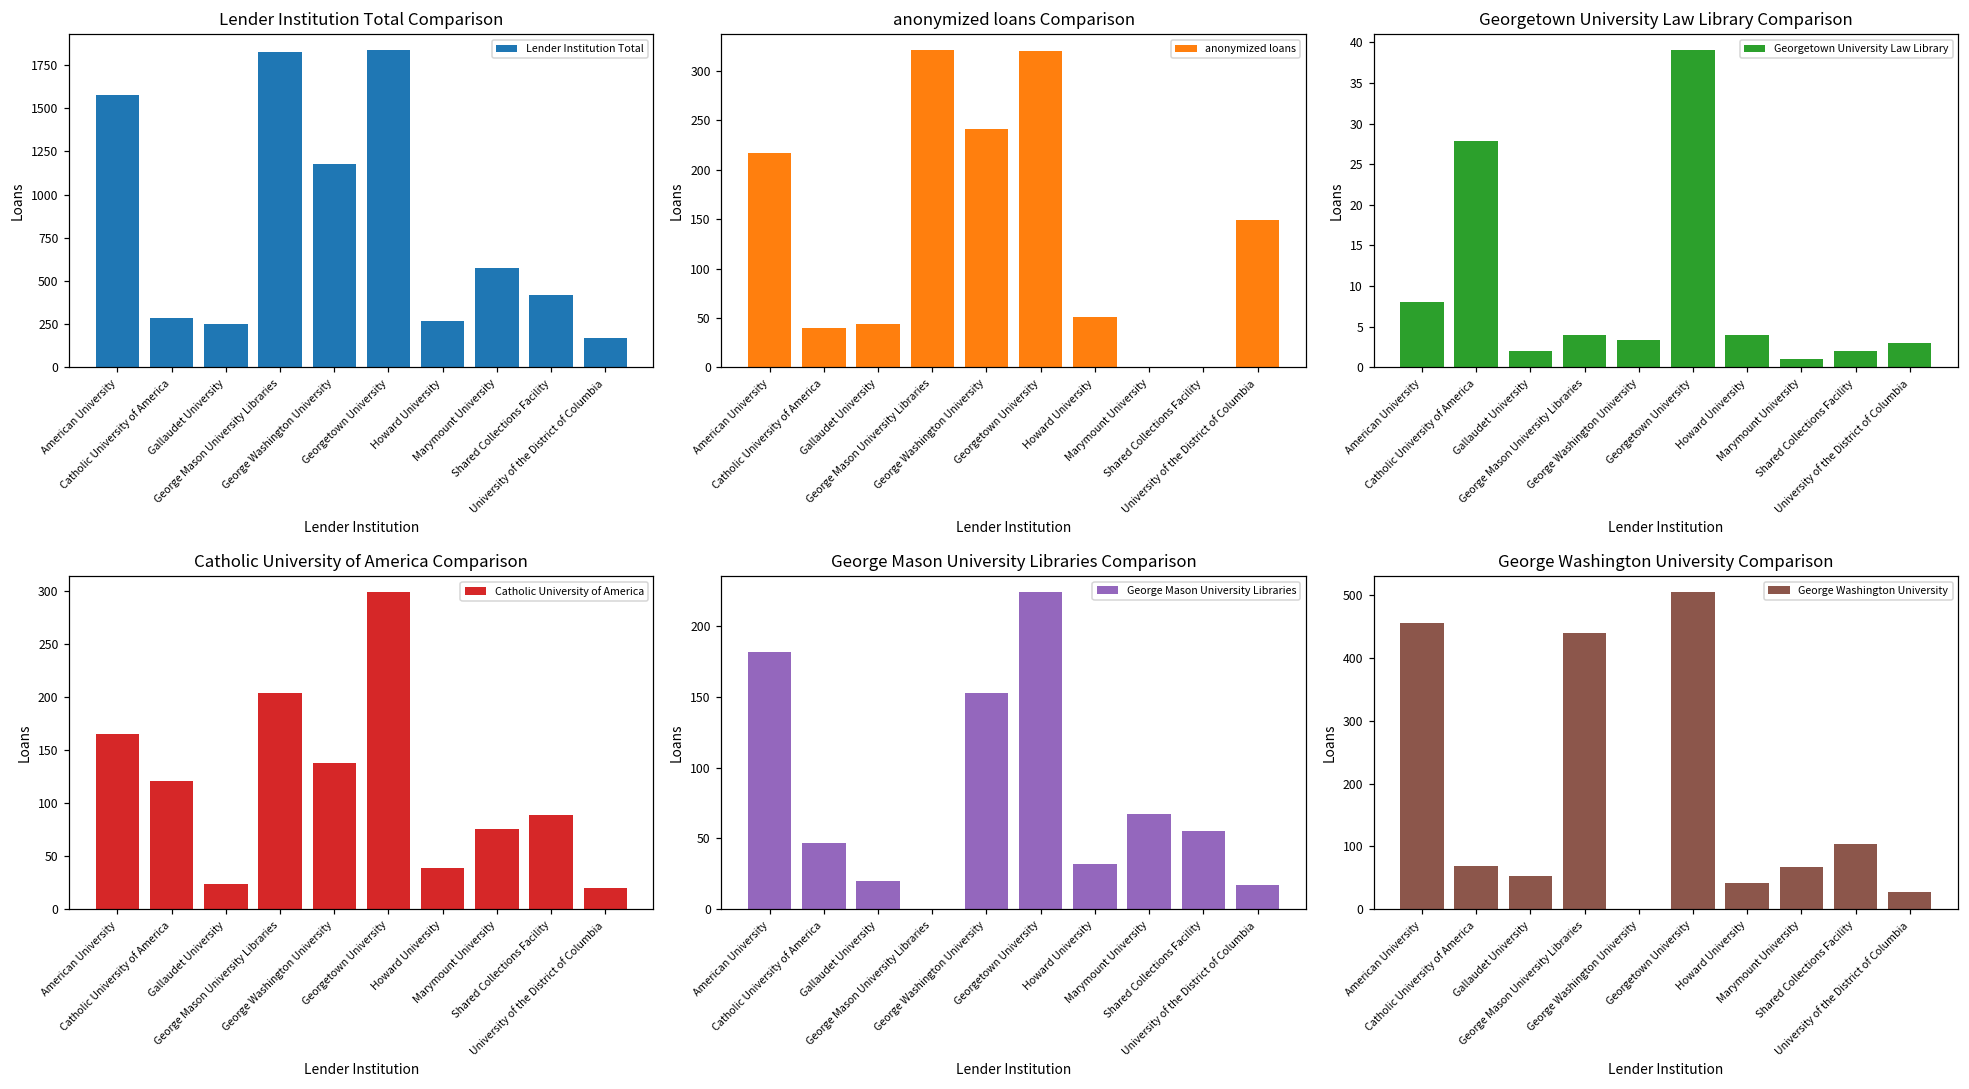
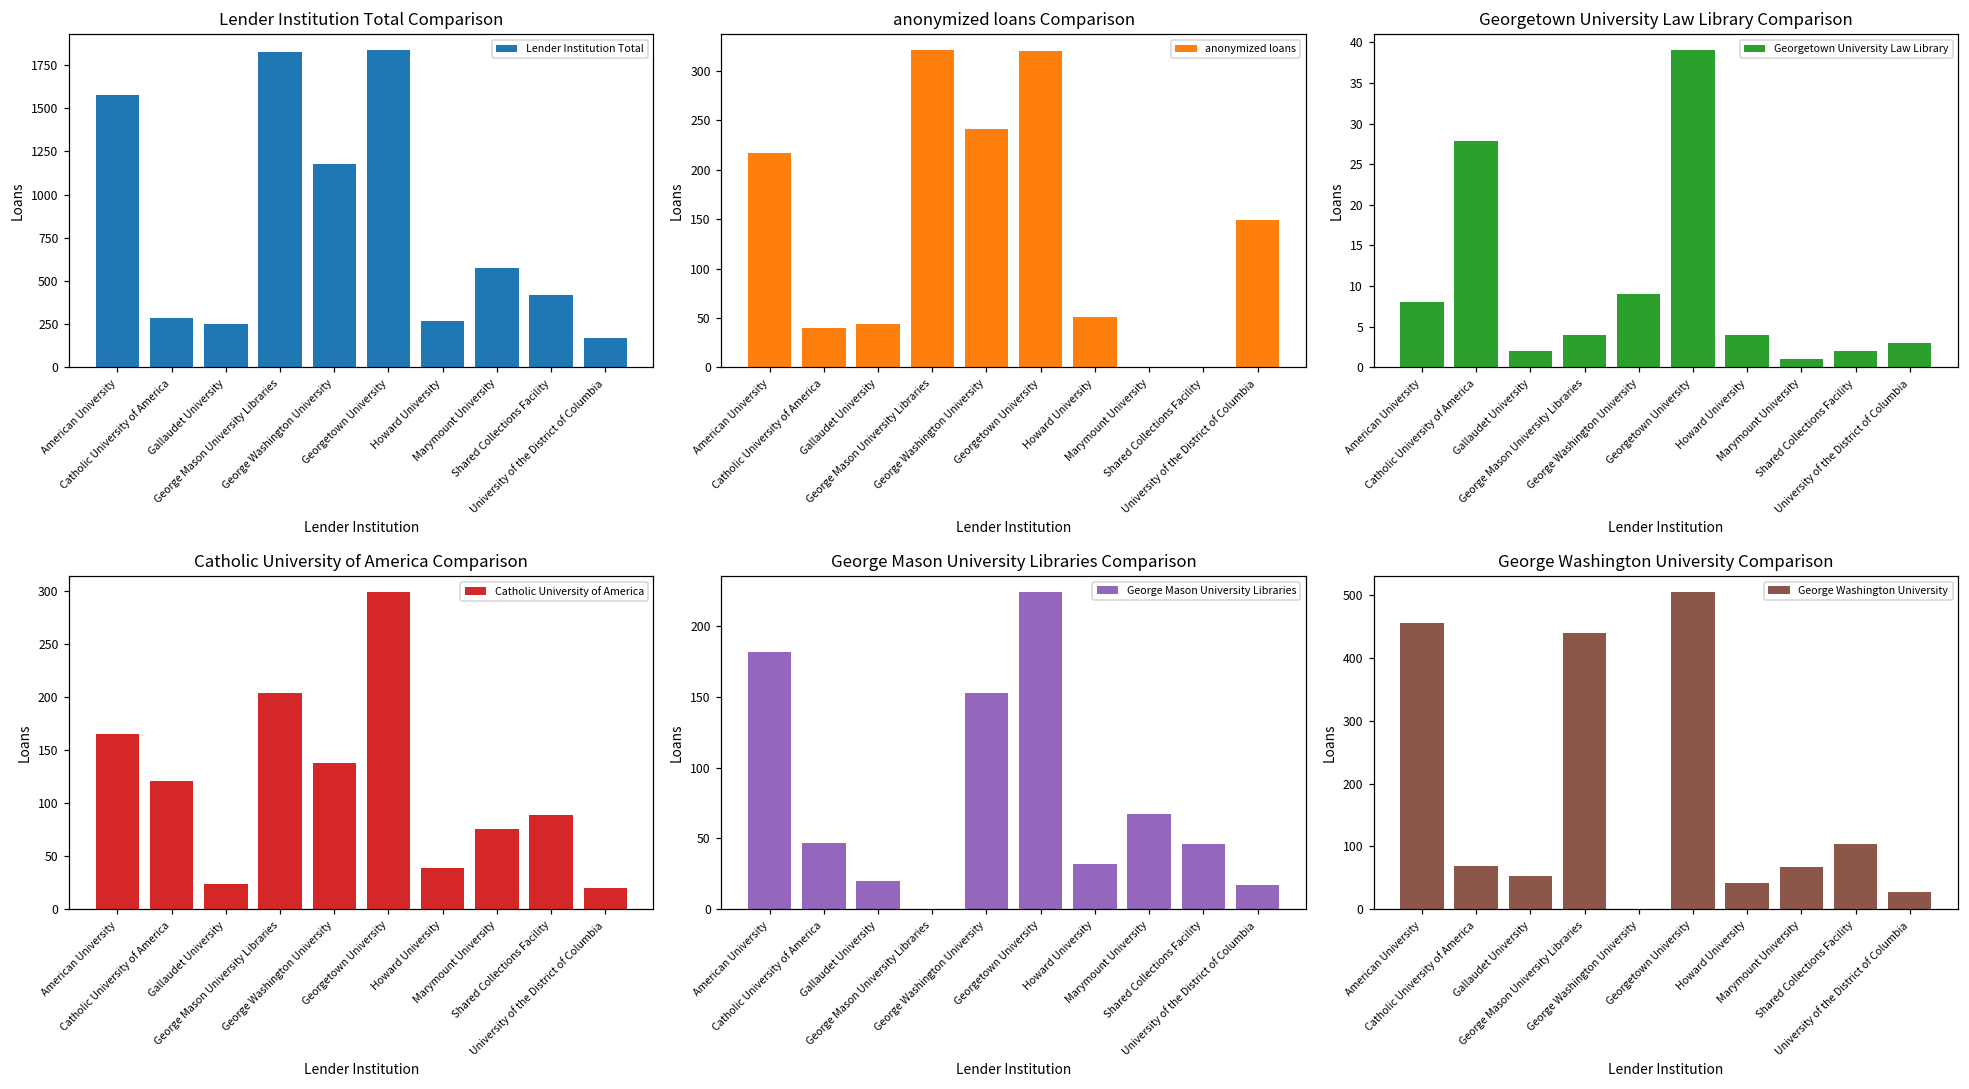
  {
    "Lender Institution Total Comparison": {
      "American University": 1580,
      "Catholic University of America": 290,
      "Gallaudet University": 250,
      "George Mason University Libraries": 1820,
      "George Washington University": 1180,
      "Georgetown University": 1840,
      "Howard University": 270,
      "Marymount University": 580,
      "Shared Collections Facility": 420,
      "University of the District of Columbia": 170
    },
    "anonymized loans Comparison": {
      "American University": 220,
      "Catholic University of America": 40,
      "Gallaudet University": 40,
      "George Mason University Libraries": 320,
      "George Washington University": 240,
      "Georgetown University": 320,
      "Howard University": 50,
      "Marymount University": 0,
      "Shared Collections Facility": 0,
      "University of the District of Columbia": 150
    },
    "Georgetown University Law Library Comparison": {
      "American University": 8,
      "Catholic University of America": 28,
      "Gallaudet University": 2,
      "George Mason University Libraries": 4,
-     "George Washington University": 3,
+     "George Washington University": 9,
      "Georgetown University": 39,
      "Howard University": 4,
      "Marymount University": 1,
      "Shared Collections Facility": 2,
      "University of the District of Columbia": 3
    },
    "Catholic University of America Comparison": {
      "American University": 170,
      "Catholic University of America": 120,
      "Gallaudet University": 20,
      "George Mason University Libraries": 200,
      "George Washington University": 140,
      "Georgetown University": 300,
      "Howard University": 40,
      "Marymount University": 80,
      "Shared Collections Facility": 90,
      "University of the District of Columbia": 20
    },
    "George Mason University Libraries Comparison": {
      "American University": 182,
      "Catholic University of America": 47,
      "Gallaudet University": 20,
      "George Mason University Libraries": 0,
      "George Washington University": 153,
      "Georgetown University": 224,
      "Howard University": 32,
      "Marymount University": 67,
-     "Shared Collections Facility": 56,
+     "Shared Collections Facility": 46,
      "University of the District of Columbia": 17
    },
    "George Washington University Comparison": {
      "American University": 460,
      "Catholic University of America": 70,
      "Gallaudet University": 50,
      "George Mason University Libraries": 440,
      "George Washington University": 0,
      "Georgetown University": 510,
      "Howard University": 40,
      "Marymount University": 70,
      "Shared Collections Facility": 100,
      "University of the District of Columbia": 30
    }
  }
